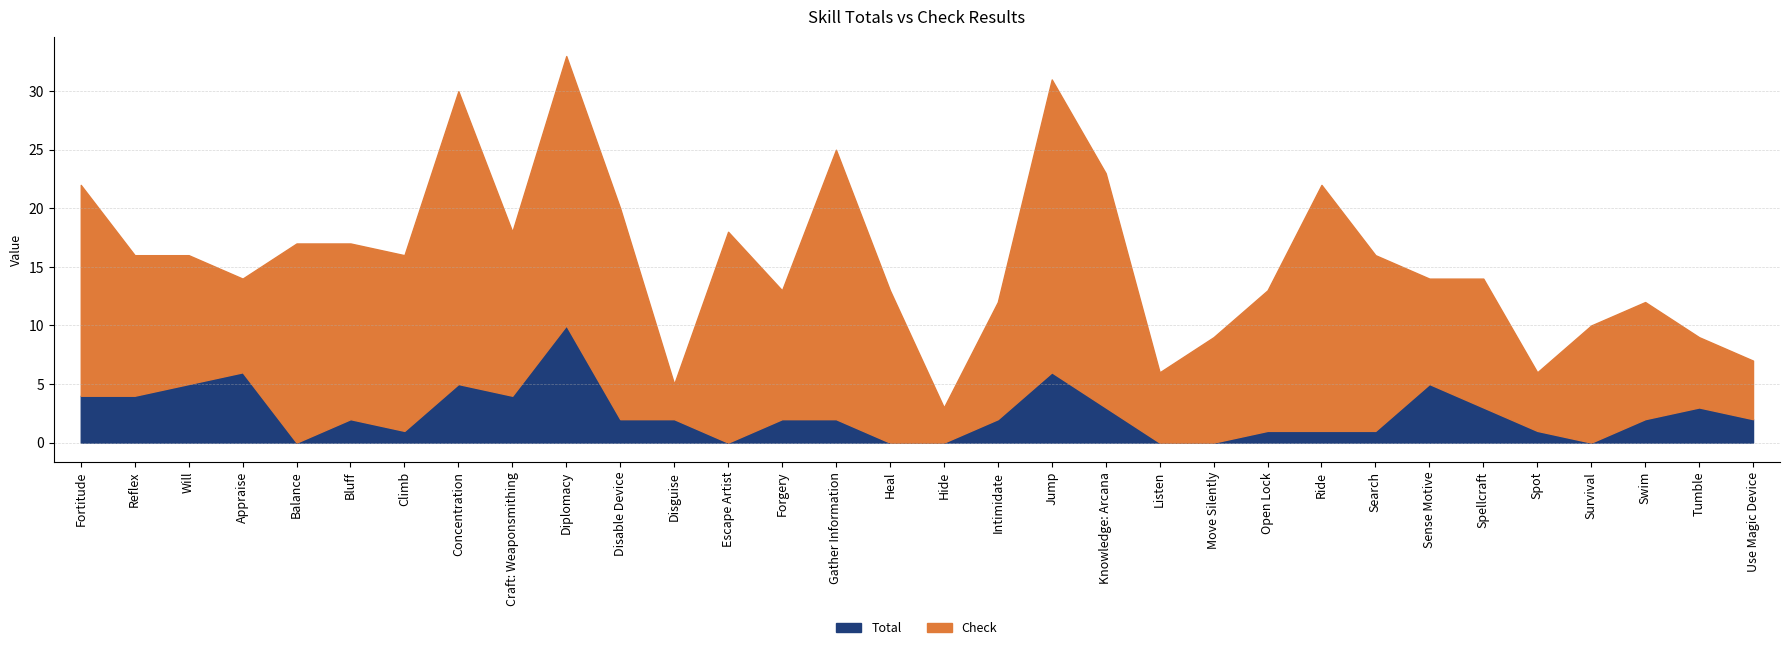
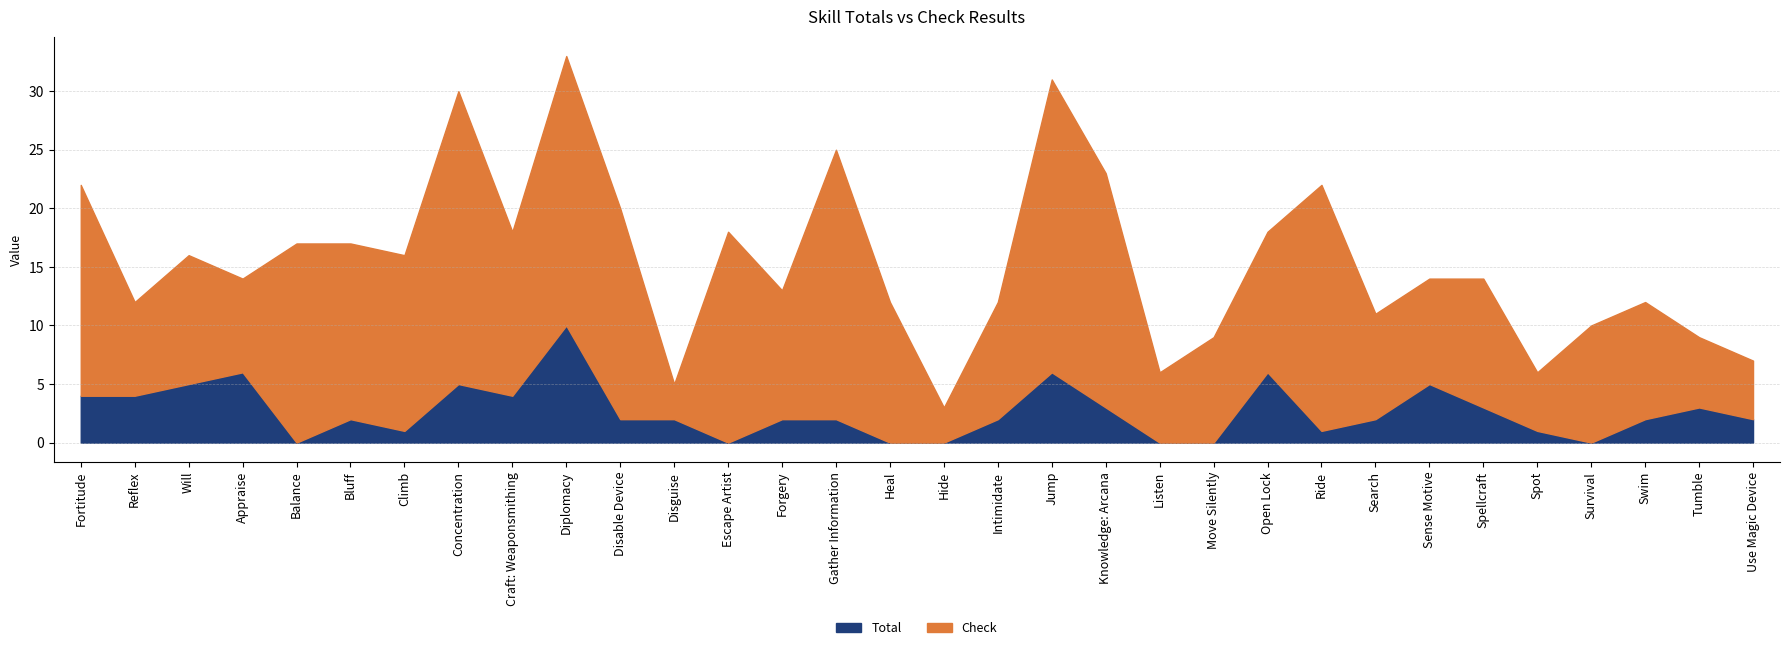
  {
    "Total": {
-     "Open Lock": 1,
-     "Search": 1
+     "Open Lock": 6,
+     "Search": 2
    },
    "Check": {
      "Fortitude": 18,
-     "Reflex": 12,
+     "Reflex": 8,
      "Will": 11,
      "Appraise": 8,
      "Balance": 17,
      "Bluff": 15,
      "Climb": 15,
      "Concentration": 25,
      "Craft: Weaponsmithing": 14,
      "Diplomacy": 23,
      "Disable Device": 18,
      "Disguise": 3,
      "Escape Artist": 18,
      "Forgery": 11,
      "Gather Information": 23,
-     "Heal": 13,
+     "Heal": 12,
      "Hide": 3,
      "Intimidate": 10,
      "Jump": 25,
      "Knowledge: Arcana": 20,
      "Listen": 6,
      "Move Silently": 9,
      "Open Lock": 12,
      "Ride": 21,
-     "Search": 15,
+     "Search": 9,
      "Sense Motive": 9,
      "Spellcraft": 11,
      "Spot": 5,
      "Survival": 10,
      "Swim": 10,
      "Tumble": 6,
      "Use Magic Device": 5
    }
  }
